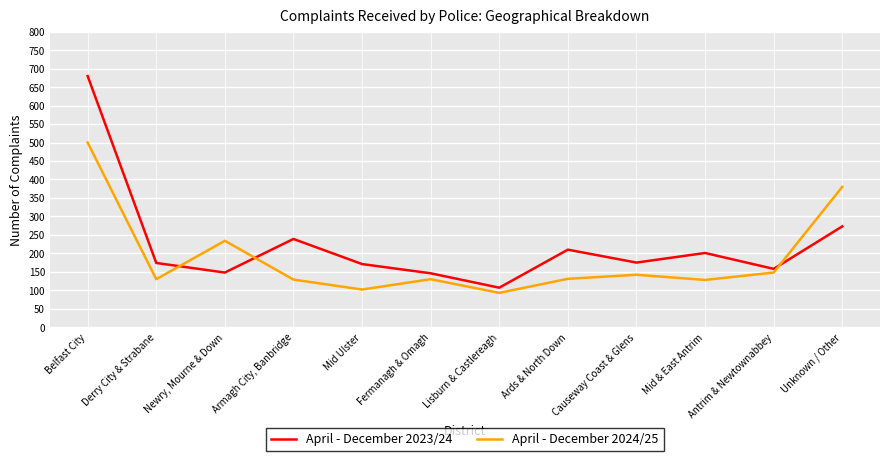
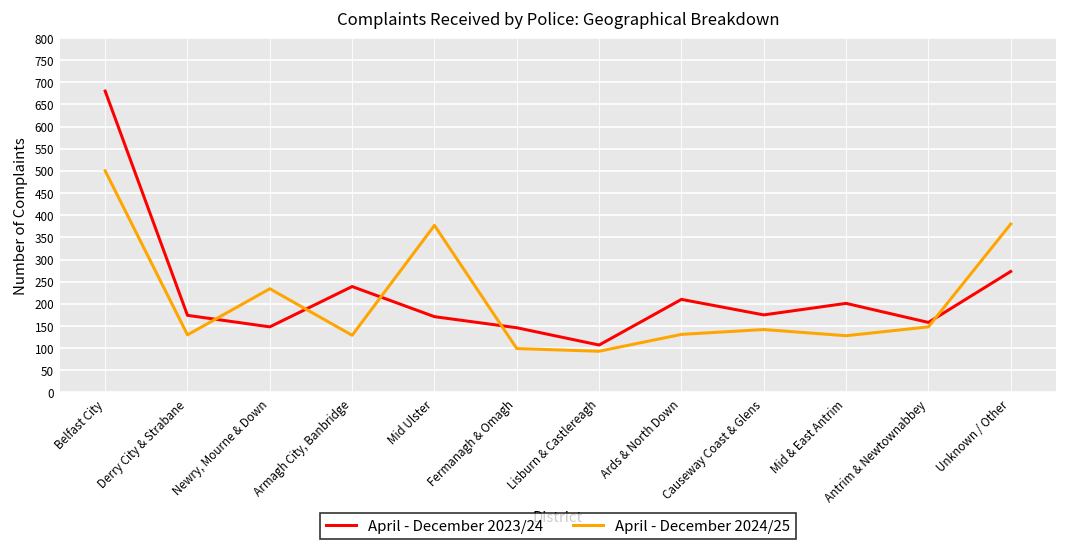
  {
    "April - December 2023/24": {
      "Belfast City": 680,
      "Derry City & Strabane": 170,
      "Newry, Mourne & Down": 150,
      "Armagh City, Banbridge": 240,
      "Mid Ulster": 170,
      "Fermanagh & Omagh": 150,
      "Lisburn & Castlereagh": 110,
      "Ards & North Down": 210,
      "Causeway Coast & Glens": 180,
      "Mid & East Antrim": 200,
      "Antrim & Newtownabbey": 160,
      "Unknown / Other": 270
    },
    "April - December 2024/25": {
      "Belfast City": 500,
      "Derry City & Strabane": 130,
      "Newry, Mourne & Down": 230,
      "Armagh City, Banbridge": 130,
-     "Mid Ulster": 100,
-     "Fermanagh & Omagh": 130,
+     "Mid Ulster": 380,
+     "Fermanagh & Omagh": 100,
      "Lisburn & Castlereagh": 90,
      "Ards & North Down": 130,
      "Causeway Coast & Glens": 140,
      "Mid & East Antrim": 130,
      "Antrim & Newtownabbey": 150,
      "Unknown / Other": 380
    }
  }
